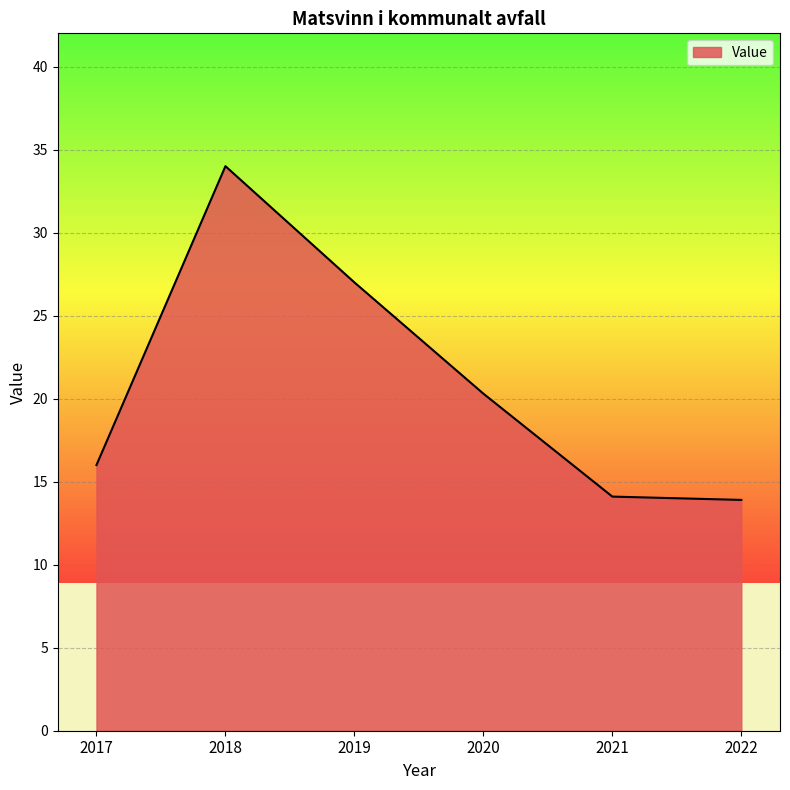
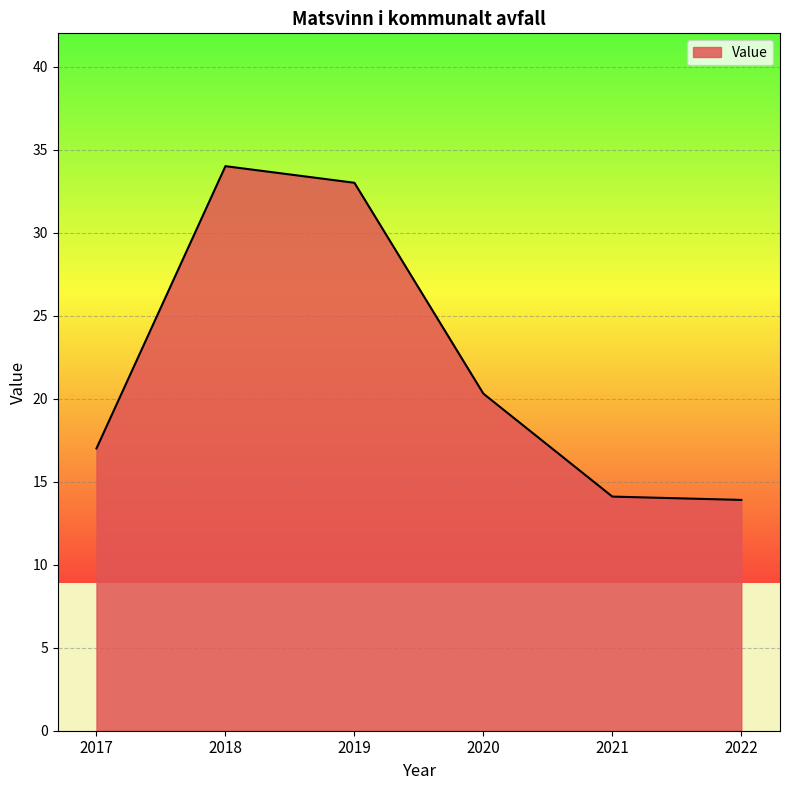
  {
-   "2017": 16,
+   "2017": 17,
    "2018": 34,
-   "2019": 27,
+   "2019": 33,
    "2020": 20.3,
    "2021": 14,
    "2022": 14
  }
